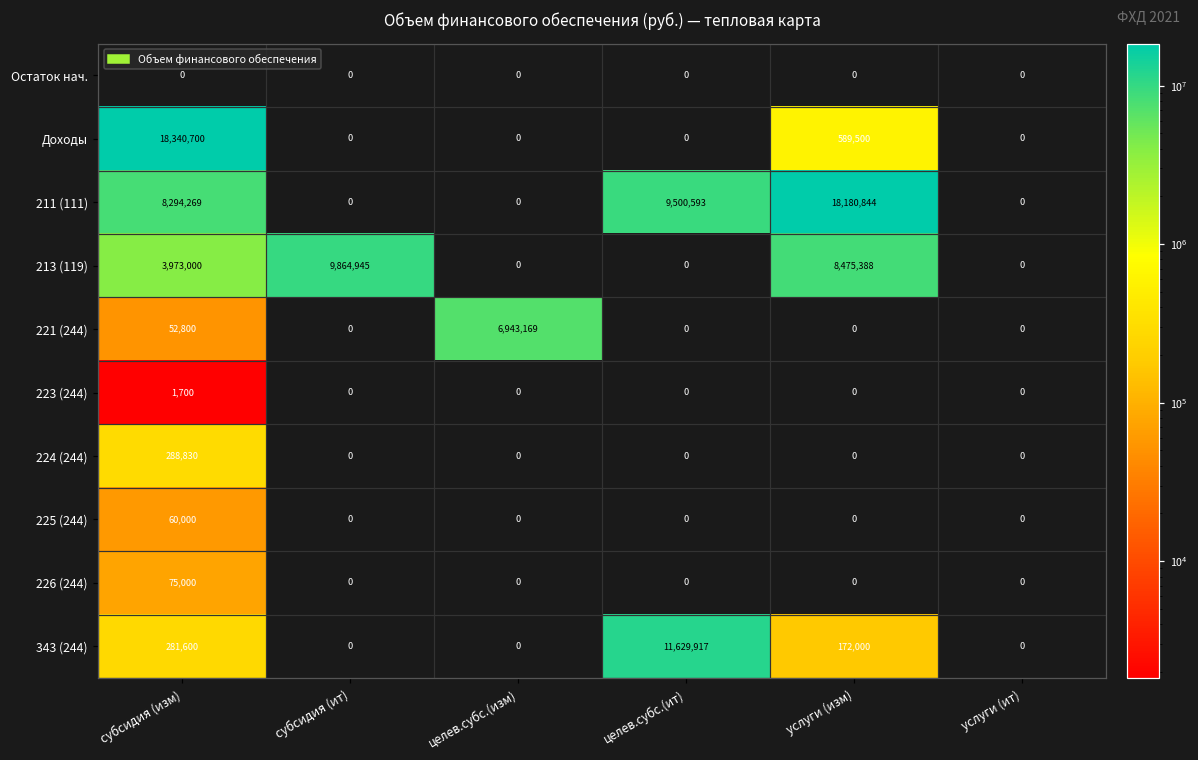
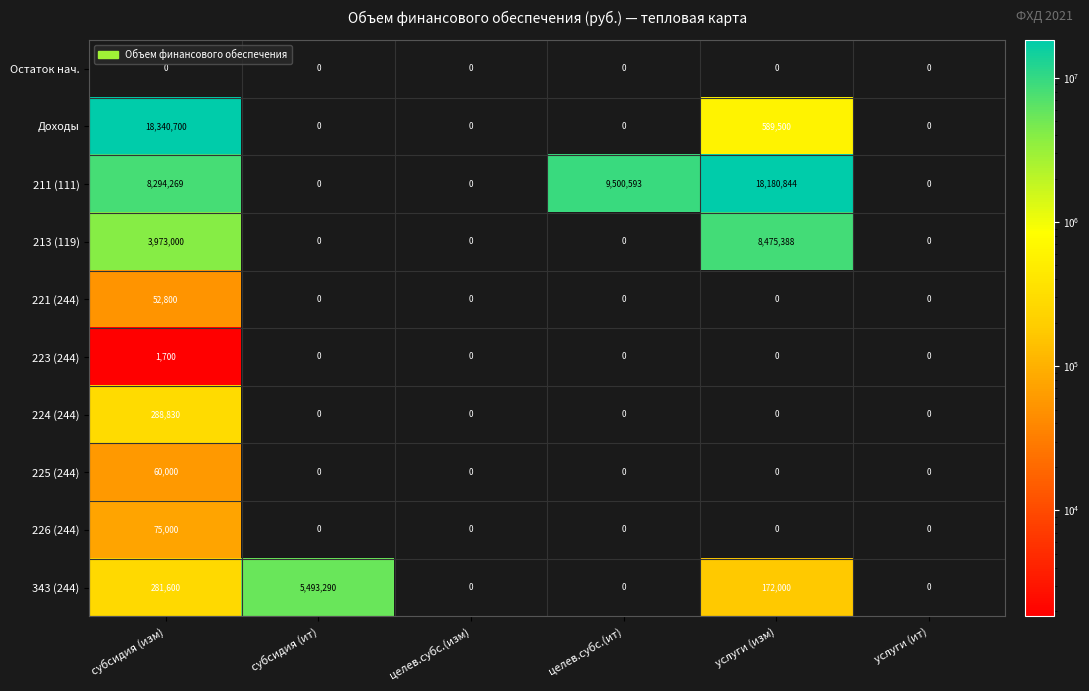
  {
    "Остаток нач.": {
      "субсидия (изм)": "0",
      "субсидия (ит)": "0",
      "целев.субс.(изм)": "0",
      "целев.субс.(ит)": "0",
      "услуги (изм)": "0",
      "услуги (ит)": "0"
    },
    "Доходы": {
      "субсидия (изм)": "18,340,700",
      "субсидия (ит)": "0",
      "целев.субс.(изм)": "0",
      "целев.субс.(ит)": "0",
      "услуги (изм)": "589,500",
      "услуги (ит)": "0"
    },
    "211 (111)": {
      "субсидия (изм)": "8,294,269",
      "субсидия (ит)": "0",
      "целев.субс.(изм)": "0",
      "целев.субс.(ит)": "9,500,593",
      "услуги (изм)": "18,180,844",
      "услуги (ит)": "0"
    },
    "213 (119)": {
      "субсидия (изм)": "3,973,000",
-     "субсидия (ит)": "9,864,945",
+     "субсидия (ит)": "0",
      "целев.субс.(изм)": "0",
      "целев.субс.(ит)": "0",
      "услуги (изм)": "8,475,388",
      "услуги (ит)": "0"
    },
    "221 (244)": {
      "субсидия (изм)": "52,800",
      "субсидия (ит)": "0",
-     "целев.субс.(изм)": "6,943,169",
+     "целев.субс.(изм)": "0",
      "целев.субс.(ит)": "0",
      "услуги (изм)": "0",
      "услуги (ит)": "0"
    },
    "223 (244)": {
      "субсидия (изм)": "1,700",
      "субсидия (ит)": "0",
      "целев.субс.(изм)": "0",
      "целев.субс.(ит)": "0",
      "услуги (изм)": "0",
      "услуги (ит)": "0"
    },
    "224 (244)": {
      "субсидия (изм)": "288,830",
      "субсидия (ит)": "0",
      "целев.субс.(изм)": "0",
      "целев.субс.(ит)": "0",
      "услуги (изм)": "0",
      "услуги (ит)": "0"
    },
    "225 (244)": {
      "субсидия (изм)": "60,000",
      "субсидия (ит)": "0",
      "целев.субс.(изм)": "0",
      "целев.субс.(ит)": "0",
      "услуги (изм)": "0",
      "услуги (ит)": "0"
    },
    "226 (244)": {
      "субсидия (изм)": "75,000",
      "субсидия (ит)": "0",
      "целев.субс.(изм)": "0",
      "целев.субс.(ит)": "0",
      "услуги (изм)": "0",
      "услуги (ит)": "0"
    },
    "343 (244)": {
      "субсидия (изм)": "281,600",
-     "субсидия (ит)": "0",
+     "субсидия (ит)": "5,493,290",
      "целев.субс.(изм)": "0",
-     "целев.субс.(ит)": "11,629,917",
+     "целев.субс.(ит)": "0",
      "услуги (изм)": "172,000",
      "услуги (ит)": "0"
    }
  }
